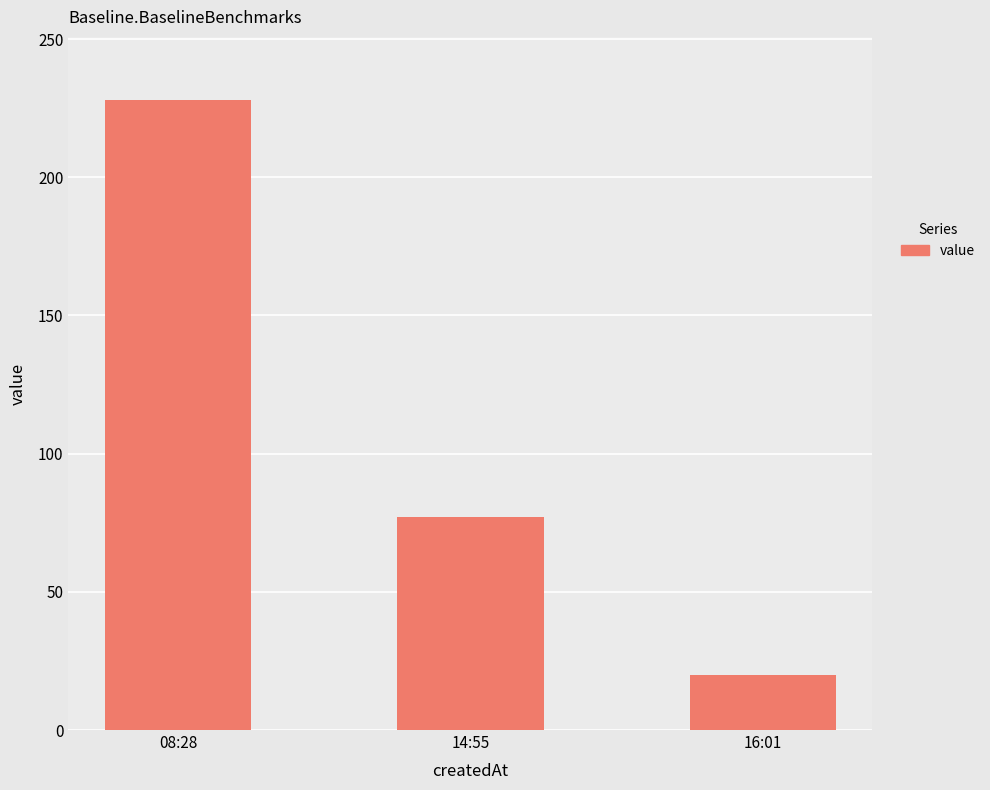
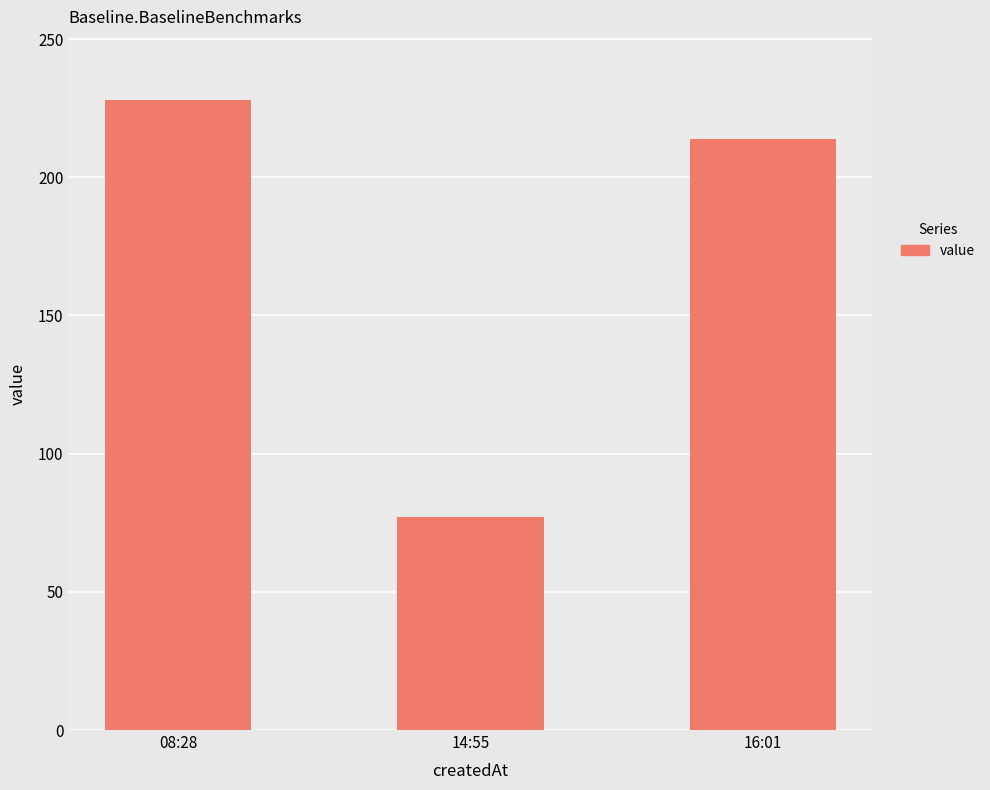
  {
    "08:28": 228,
    "14:55": 77,
-   "16:01": 20
+   "16:01": 214
  }
